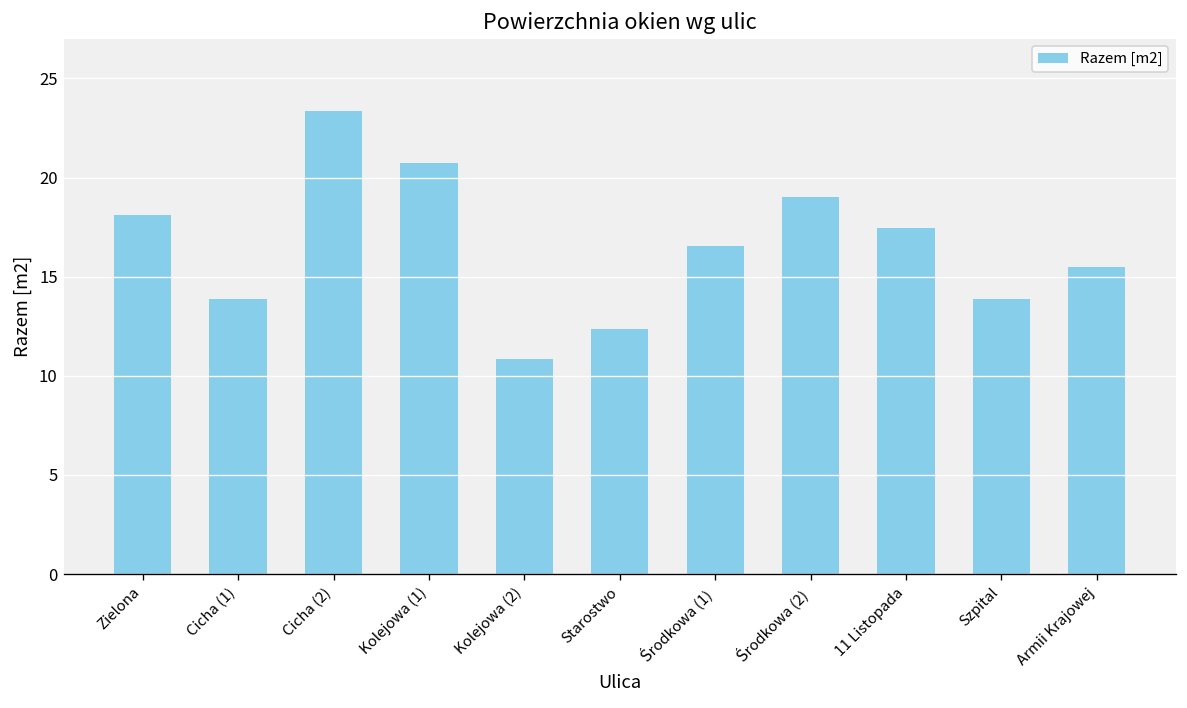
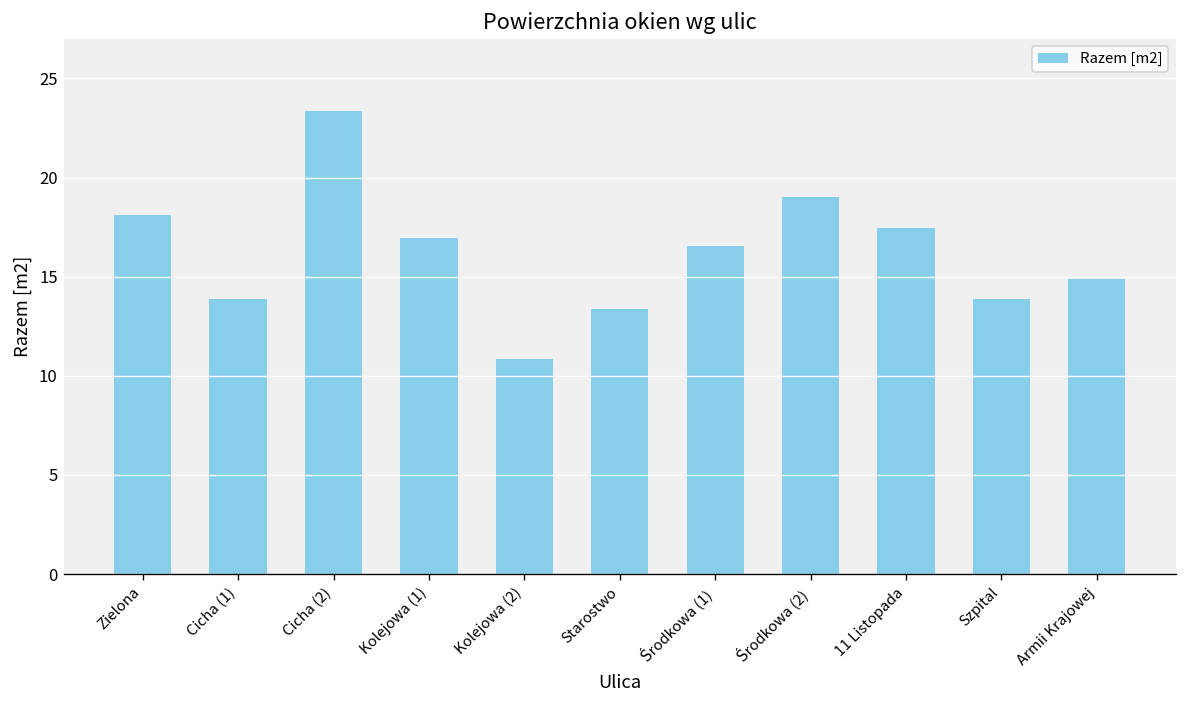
  {
    "Zielona": 18.1,
    "Cicha (1)": 13.9,
    "Cicha (2)": 23.3,
-   "Kolejowa (1)": 20.7,
+   "Kolejowa (1)": 17.0,
    "Kolejowa (2)": 10.9,
-   "Starostwo": 12.4,
+   "Starostwo": 13.4,
    "Środkowa (1)": 16.6,
    "Środkowa (2)": 19.0,
    "11 Listopada": 17.5,
    "Szpital": 13.9,
-   "Armii Krajowej": 15.5
+   "Armii Krajowej": 14.9
  }
